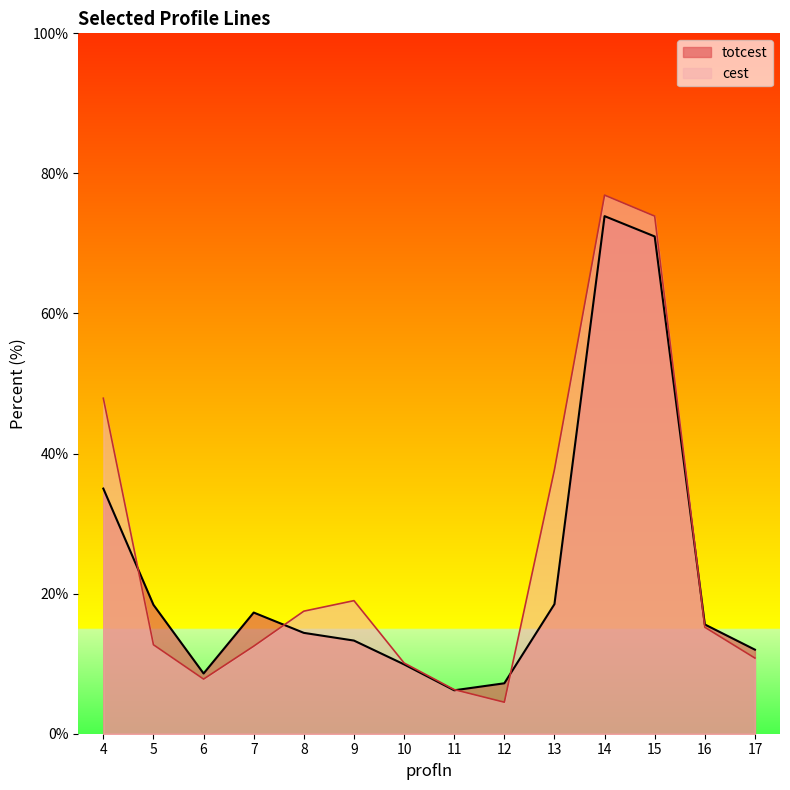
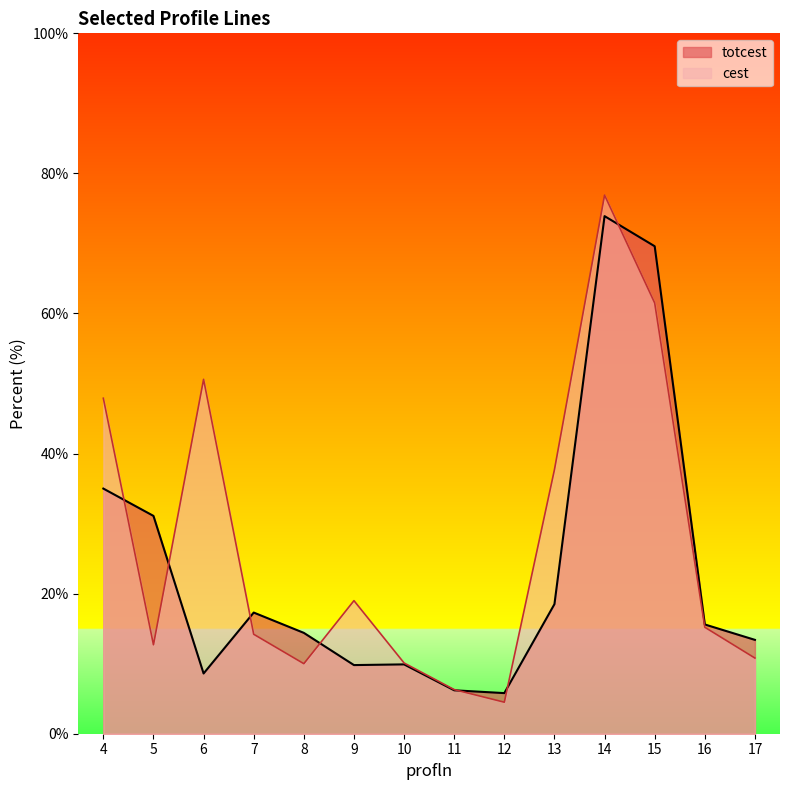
  {
    "totcest": {
      "4": "35%",
-     "5": "18%",
+     "5": "31%",
      "6": "9%",
      "7": "17%",
      "8": "14%",
-     "9": "13%",
-     "12": "7%",
+     "9": "10%",
+     "12": "6%",
      "13": "19%",
      "14": "74%",
-     "15": "71%",
+     "15": "70%",
      "16": "16%",
-     "17": "12%"
+     "17": "13%"
    },
    "cest": {
      "4": "48%",
      "5": "13%",
-     "6": "8%",
-     "7": "13%",
-     "8": "18%",
+     "6": "51%",
+     "7": "14%",
+     "8": "10%",
      "9": "19%",
      "12": "5%",
      "13": "38%",
      "14": "77%",
-     "15": "74%",
+     "15": "62%",
      "16": "15%",
      "17": "11%"
    }
  }
